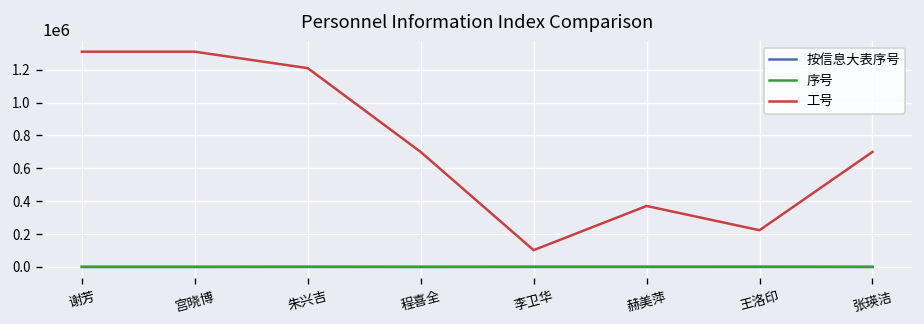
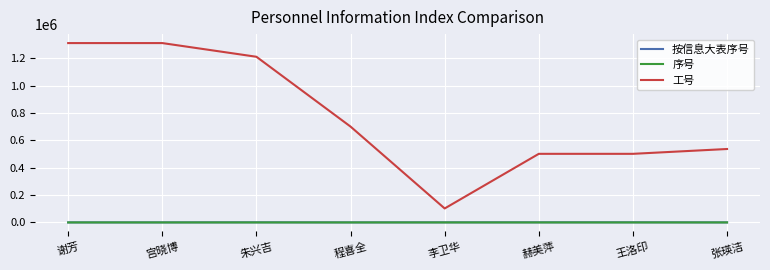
  {
    "序号": {
      "谢芳": 0,
      "宫晓博": 0,
      "朱兴吉": 0,
      "程喜全": 0,
      "李卫华": 0,
      "赫美萍": 0,
      "王洛印": 0,
      "张瑛洁": 0
    },
    "工号": {
      "谢芳": 1310000,
      "宫晓博": 1310000,
      "朱兴吉": 1210000,
      "程喜全": 700000,
      "李卫华": 100000,
-     "赫美萍": 370000,
-     "王洛印": 220000,
-     "张瑛洁": 700000
+     "赫美萍": 500000,
+     "王洛印": 500000,
+     "张瑛洁": 540000
    }
  }
